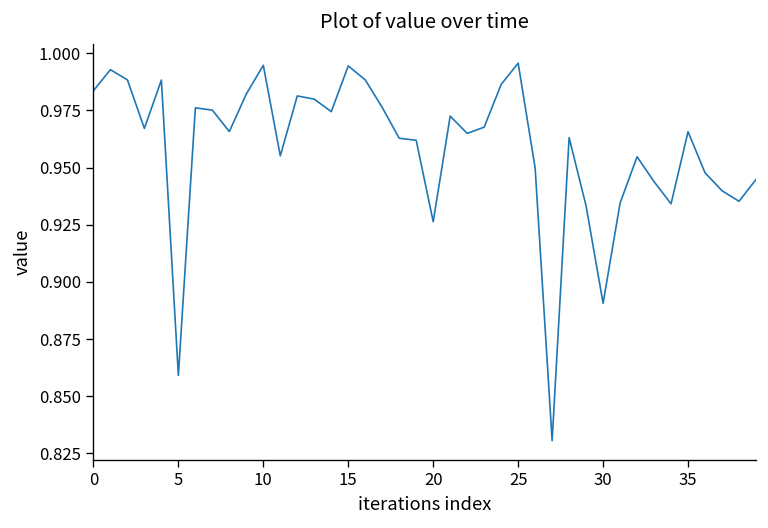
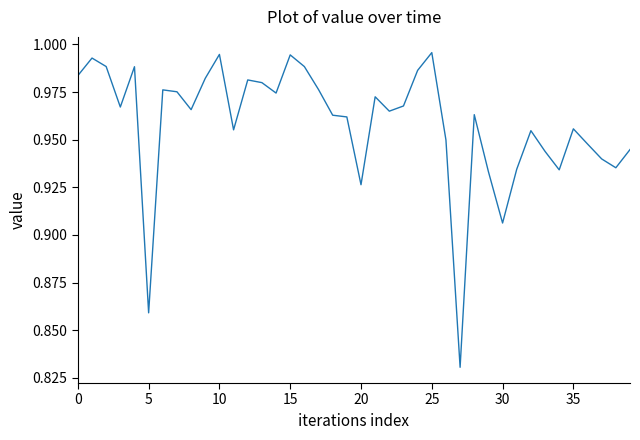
  {
    "0": 0.984,
    "5": 0.859,
    "10": 0.995,
    "15": 0.994,
    "20": 0.926,
    "25": 0.996,
-   "30": 0.891,
-   "35": 0.966
+   "30": 0.906,
+   "35": 0.956
  }
